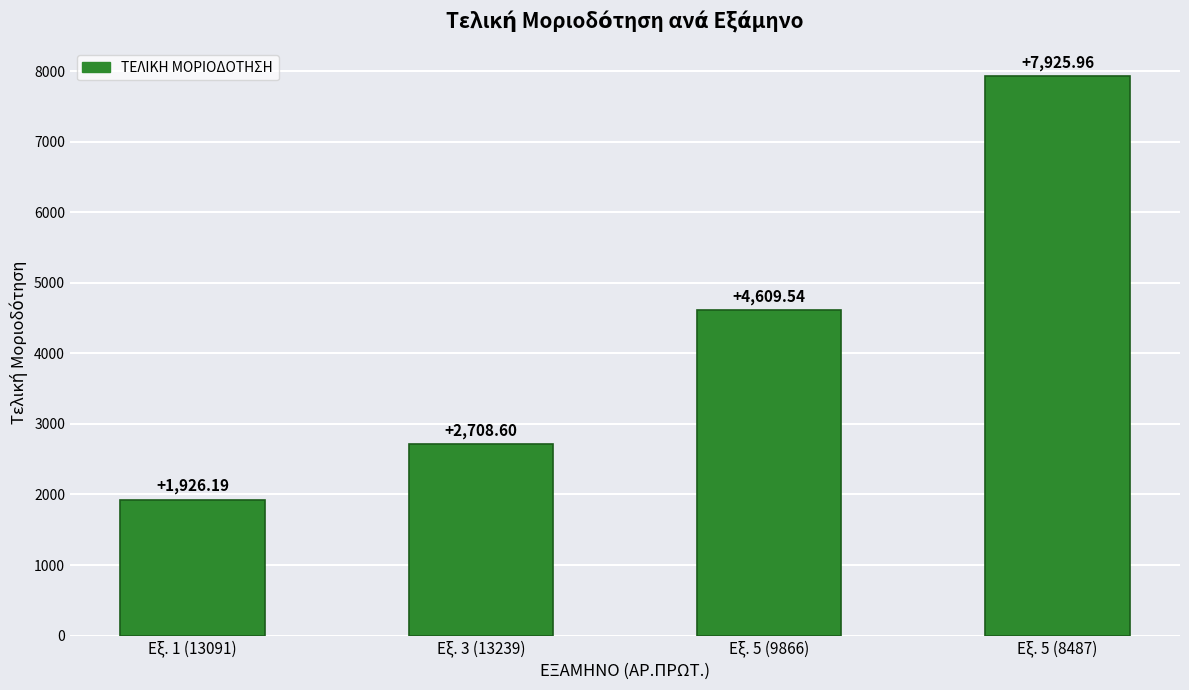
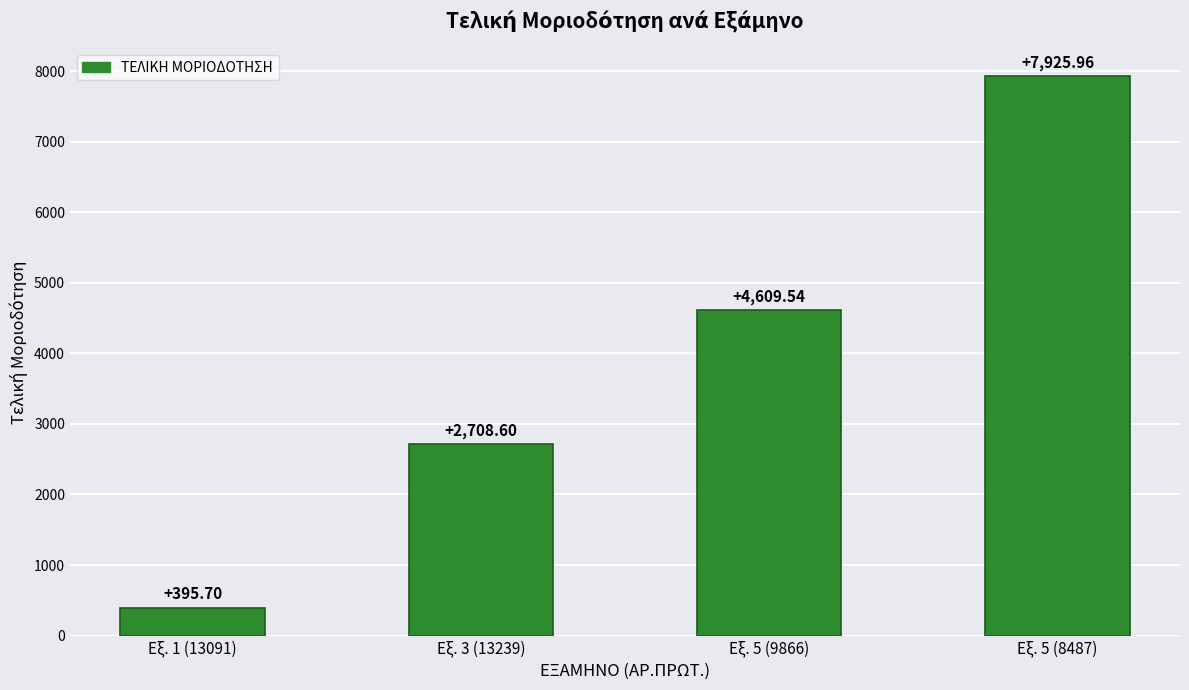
  {
-   "Εξ. 1 (13091)": "+1,926.19",
+   "Εξ. 1 (13091)": "+395.70",
    "Εξ. 3 (13239)": "+2,708.60",
    "Εξ. 5 (9866)": "+4,609.54",
    "Εξ. 5 (8487)": "+7,925.96"
  }
